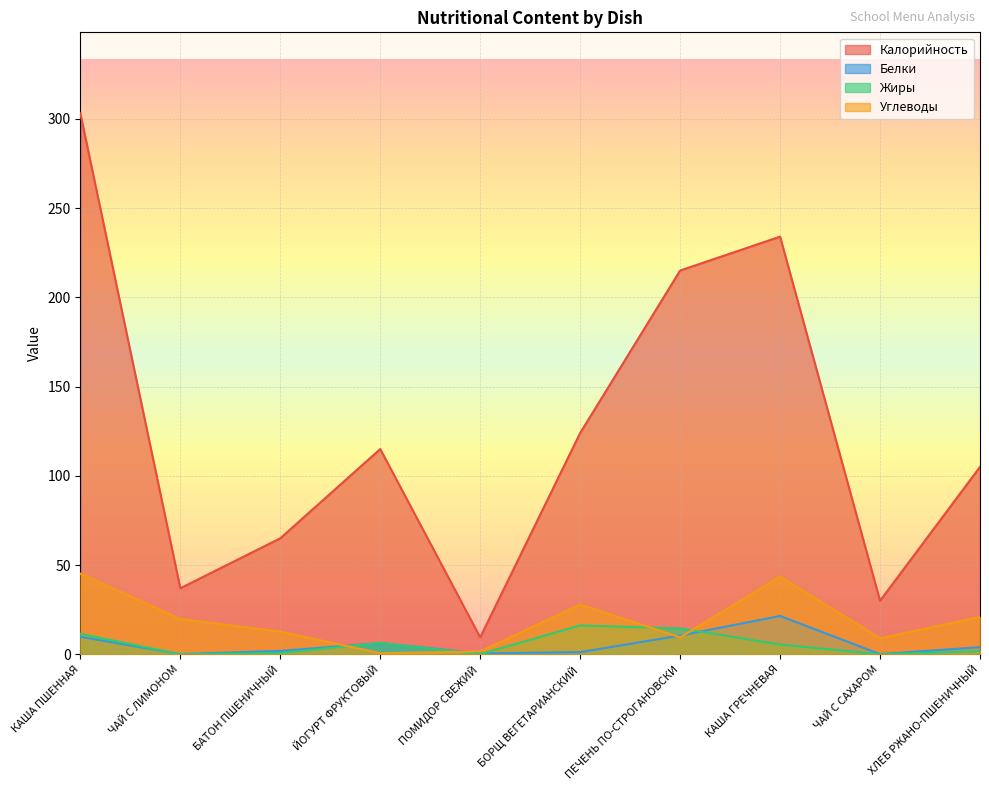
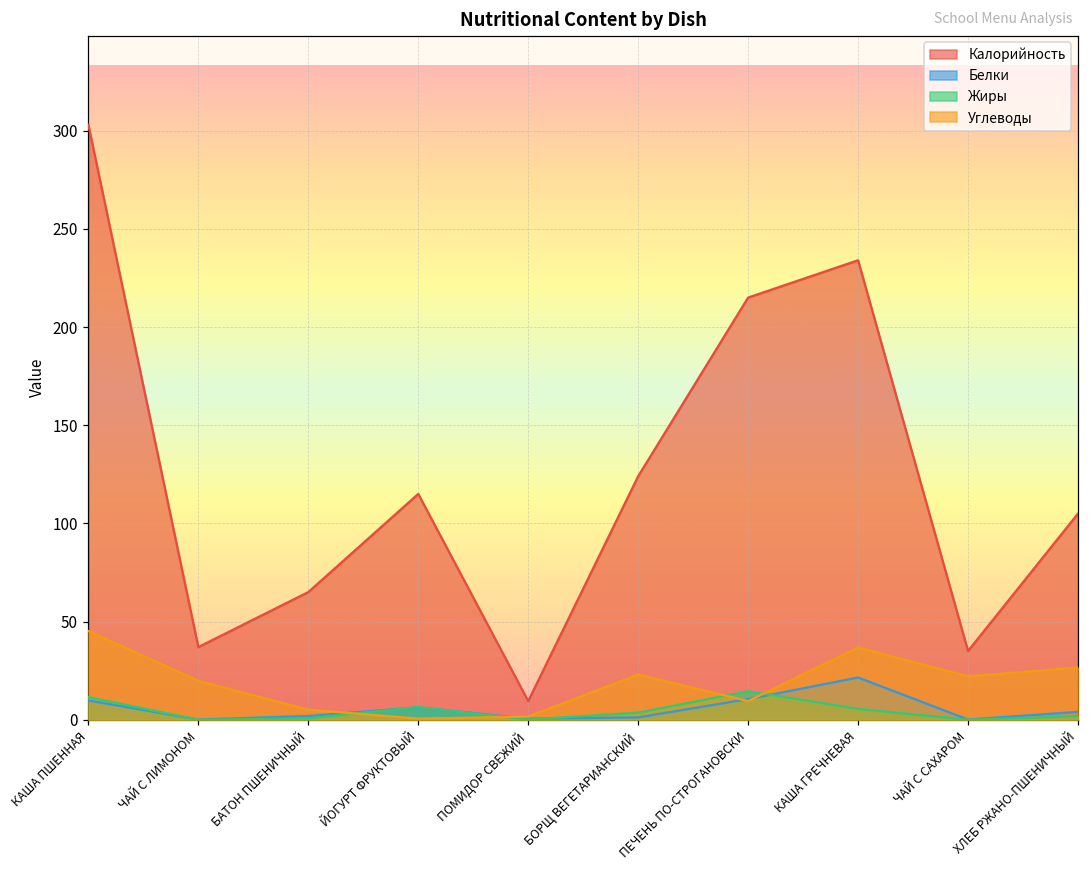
  {
    "Калорийность": {
      "КАША ПШЕННАЯ": 303,
      "ЧАЙ С ЛИМОНОМ": 37,
      "БАТОН ПШЕНИЧНЫЙ": 65,
      "ЙОГУРТ ФРУКТОВЫЙ": 115,
      "ПОМИДОР СВЕЖИЙ": 10,
      "БОРЩ ВЕГЕТАРИАНСКИЙ": 124,
      "ПЕЧЕНЬ ПО-СТРОГАНОВСКИ": 215,
      "КАША ГРЕЧНЕВАЯ": 234,
-     "ЧАЙ С САХАРОМ": 30,
+     "ЧАЙ С САХАРОМ": 35,
      "ХЛЕБ РЖАНО-ПШЕНИЧНЫЙ": 105
    },
    "Белки": {
      "КАША ПШЕННАЯ": 10,
      "БОРЩ ВЕГЕТАРИАНСКИЙ": 1,
      "КАША ГРЕЧНЕВАЯ": 22,
      "ХЛЕБ РЖАНО-ПШЕНИЧНЫЙ": 4
    },
    "Жиры": {
      "КАША ПШЕННАЯ": 12,
-     "БОРЩ ВЕГЕТАРИАНСКИЙ": 16,
+     "БОРЩ ВЕГЕТАРИАНСКИЙ": 4,
      "ПЕЧЕНЬ ПО-СТРОГАНОВСКИ": 15,
      "КАША ГРЕЧНЕВАЯ": 6,
      "ХЛЕБ РЖАНО-ПШЕНИЧНЫЙ": 2
    },
    "Углеводы": {
      "КАША ПШЕННАЯ": 45,
      "ЧАЙ С ЛИМОНОМ": 20,
-     "БАТОН ПШЕНИЧНЫЙ": 13,
+     "БАТОН ПШЕНИЧНЫЙ": 5,
      "ЙОГУРТ ФРУКТОВЫЙ": 1,
-     "БОРЩ ВЕГЕТАРИАНСКИЙ": 28,
-     "КАША ГРЕЧНЕВАЯ": 44,
-     "ЧАЙ С САХАРОМ": 9,
-     "ХЛЕБ РЖАНО-ПШЕНИЧНЫЙ": 21
+     "БОРЩ ВЕГЕТАРИАНСКИЙ": 23,
+     "КАША ГРЕЧНЕВАЯ": 37,
+     "ЧАЙ С САХАРОМ": 22,
+     "ХЛЕБ РЖАНО-ПШЕНИЧНЫЙ": 27
    }
  }
